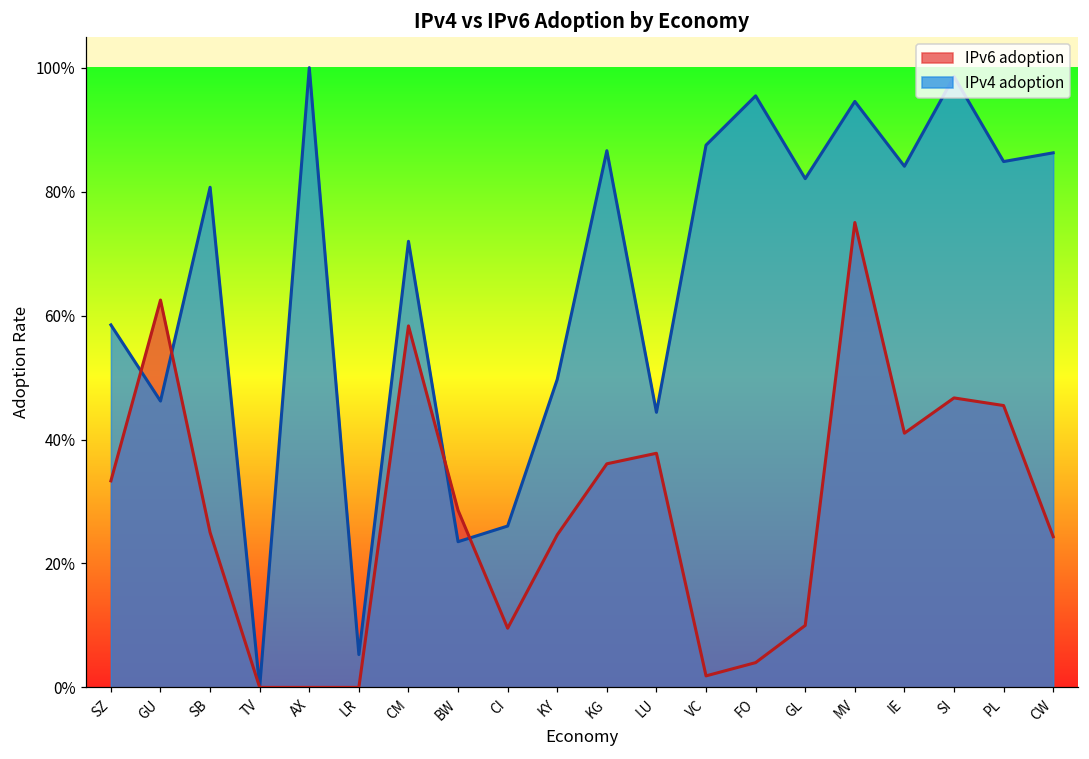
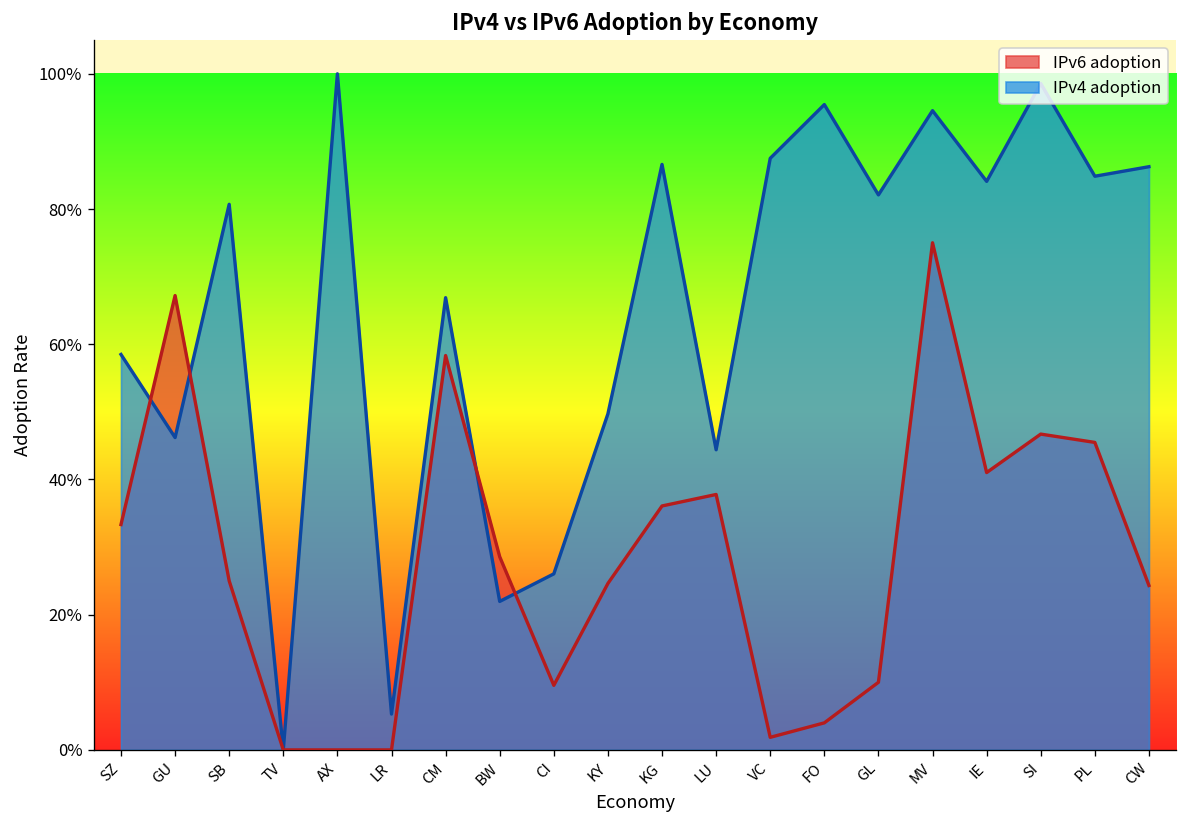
  {
    "IPv6 adoption": {
      "SZ": "33%",
-     "GU": "63%",
+     "GU": "67%",
      "SB": "25%",
      "AX": "0%",
      "LR": "0%",
      "CM": "58%",
      "BW": "29%",
      "CI": "10%",
      "KY": "25%",
      "KG": "36%",
      "LU": "38%",
      "VC": "2%",
      "FO": "4%",
      "GL": "10%",
      "MV": "75%",
      "IE": "41%",
      "SI": "47%",
      "PL": "45%",
      "CW": "24%"
    },
    "IPv4 adoption": {
      "SZ": "58%",
      "GU": "46%",
      "SB": "81%",
      "AX": "100%",
      "LR": "5%",
-     "CM": "72%",
-     "BW": "24%",
+     "CM": "67%",
+     "BW": "22%",
      "CI": "26%",
      "KY": "50%",
      "KG": "87%",
      "LU": "44%",
      "VC": "88%",
      "FO": "95%",
      "GL": "82%",
      "MV": "95%",
      "IE": "84%",
      "PL": "85%",
      "CW": "86%"
    }
  }
